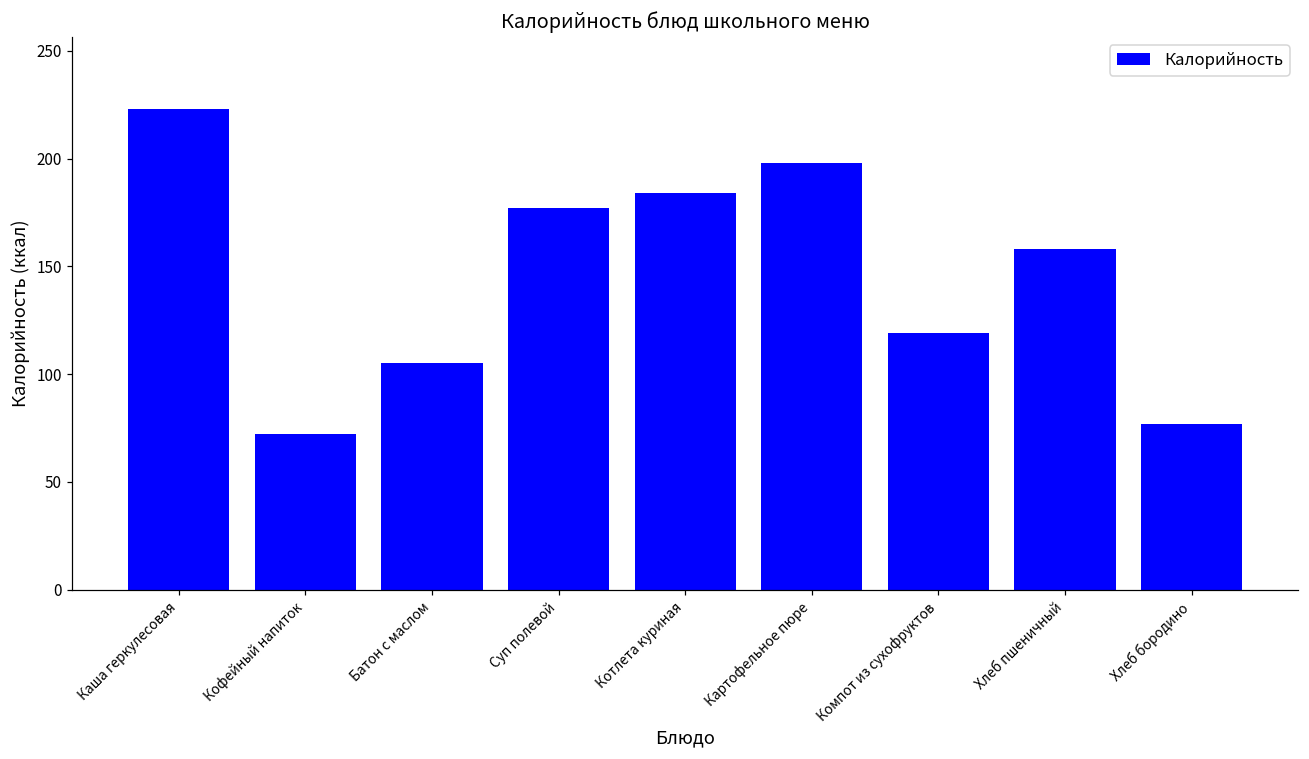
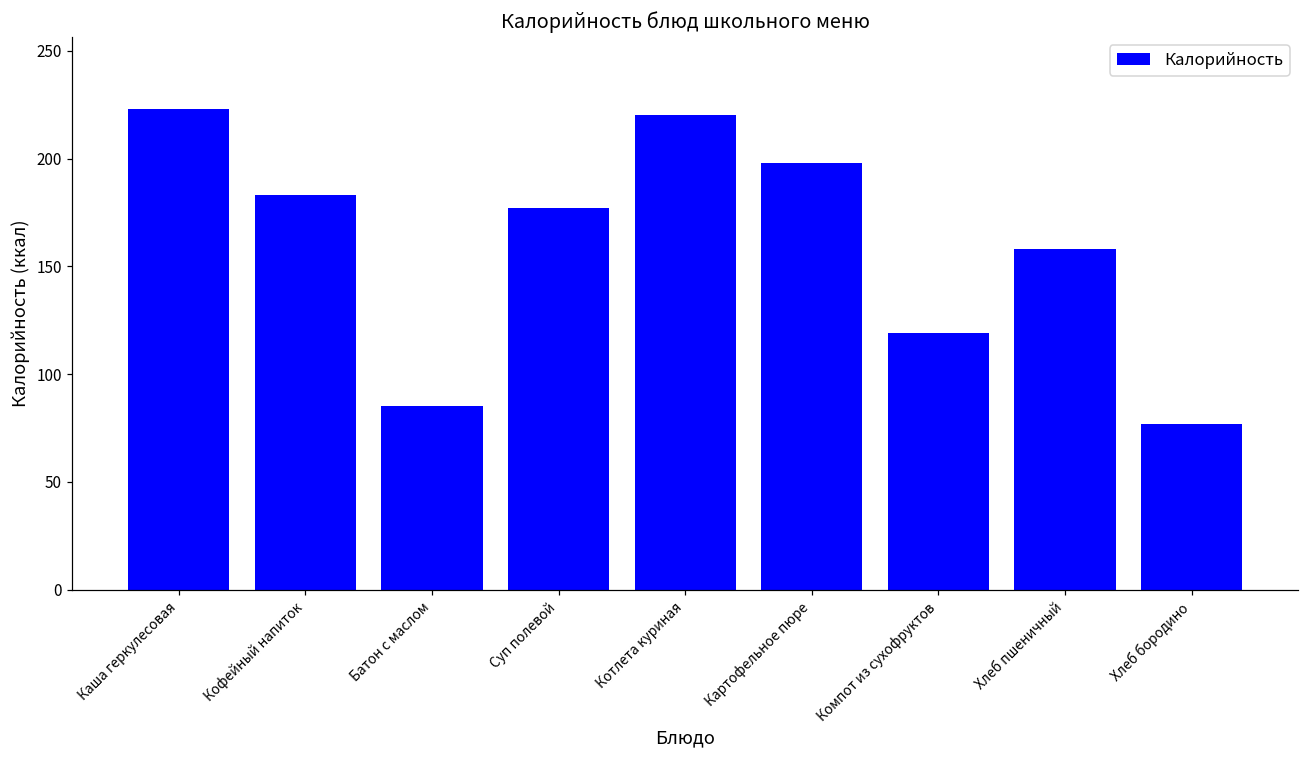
  {
    "Каша геркулесовая": 223,
-   "Кофейный напиток": 72,
-   "Батон с маслом": 105,
+   "Кофейный напиток": 183,
+   "Батон с маслом": 85,
    "Суп полевой": 177,
-   "Котлета куриная": 184,
+   "Котлета куриная": 220,
    "Картофельное пюре": 198,
    "Компот из сухофруктов": 119,
    "Хлеб пшеничный": 158,
    "Хлеб бородино": 77
  }
